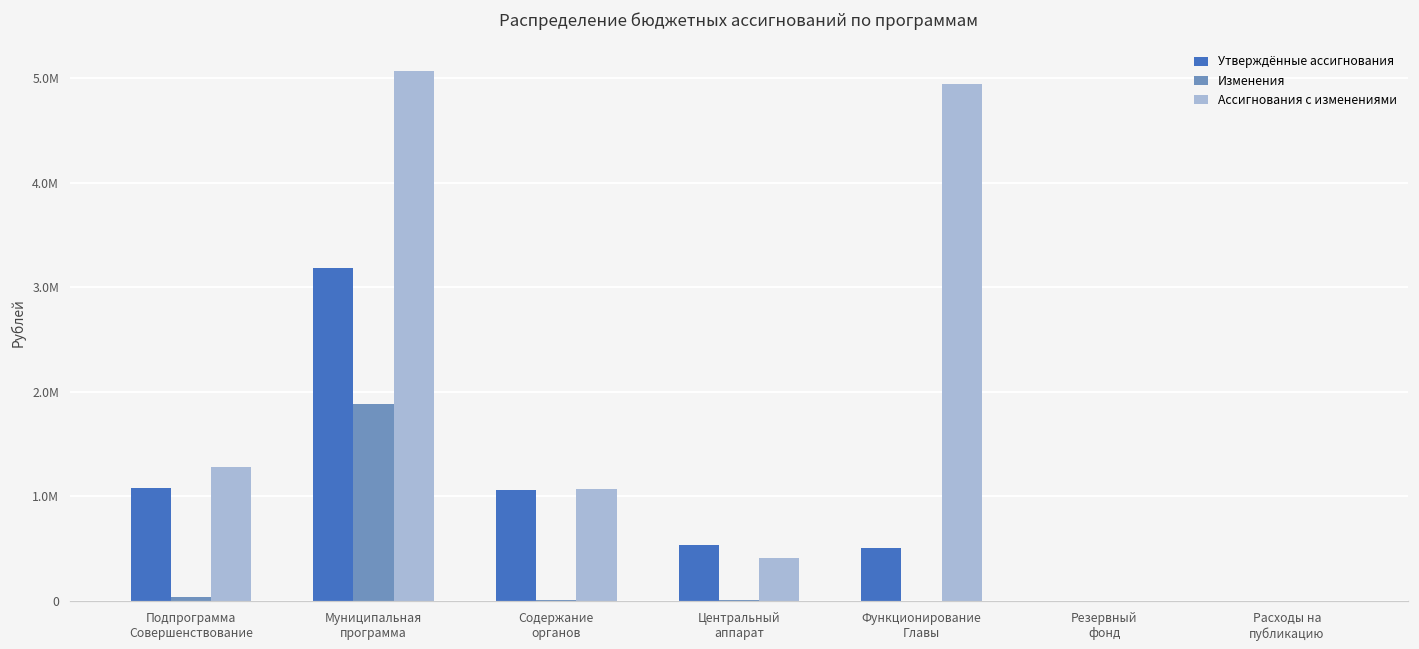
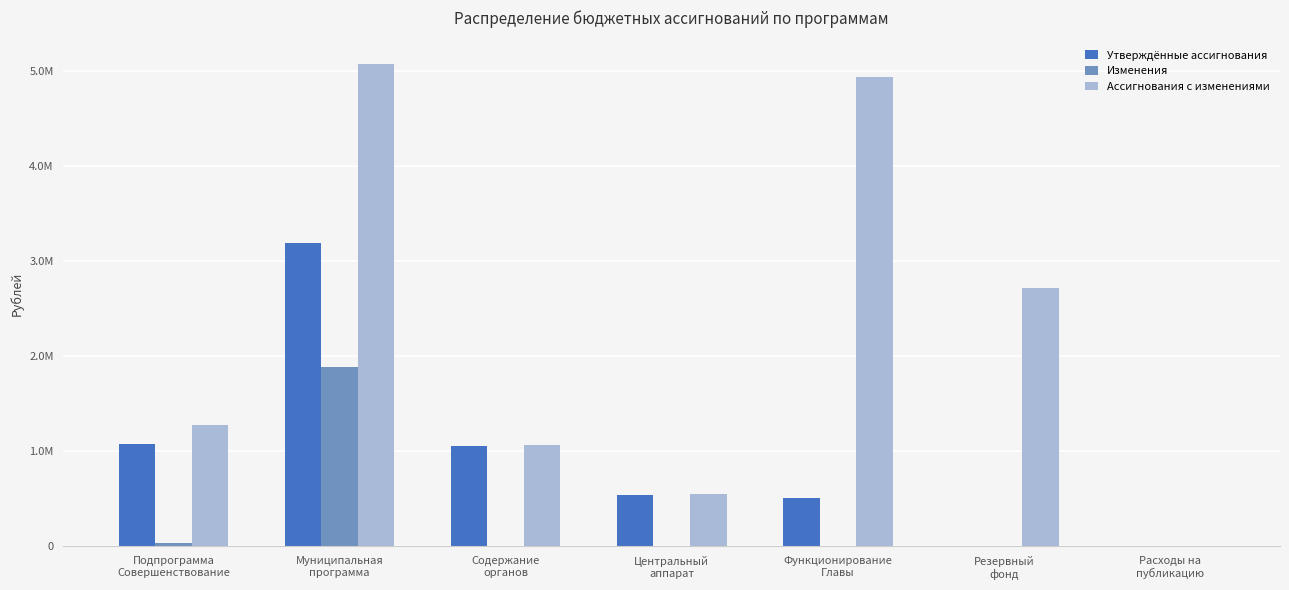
  {
    "Ассигнования с изменениями": {
      "Подпрограмма Совершенствование": 1300000,
      "Муниципальная программа": 5100000,
      "Содержание органов": 1100000,
-     "Центральный аппарат": 400000,
+     "Центральный аппарат": 500000,
      "Функционирование Главы": 4900000,
-     "Резервный фонд": 0
+     "Резервный фонд": 2700000
    }
  }
